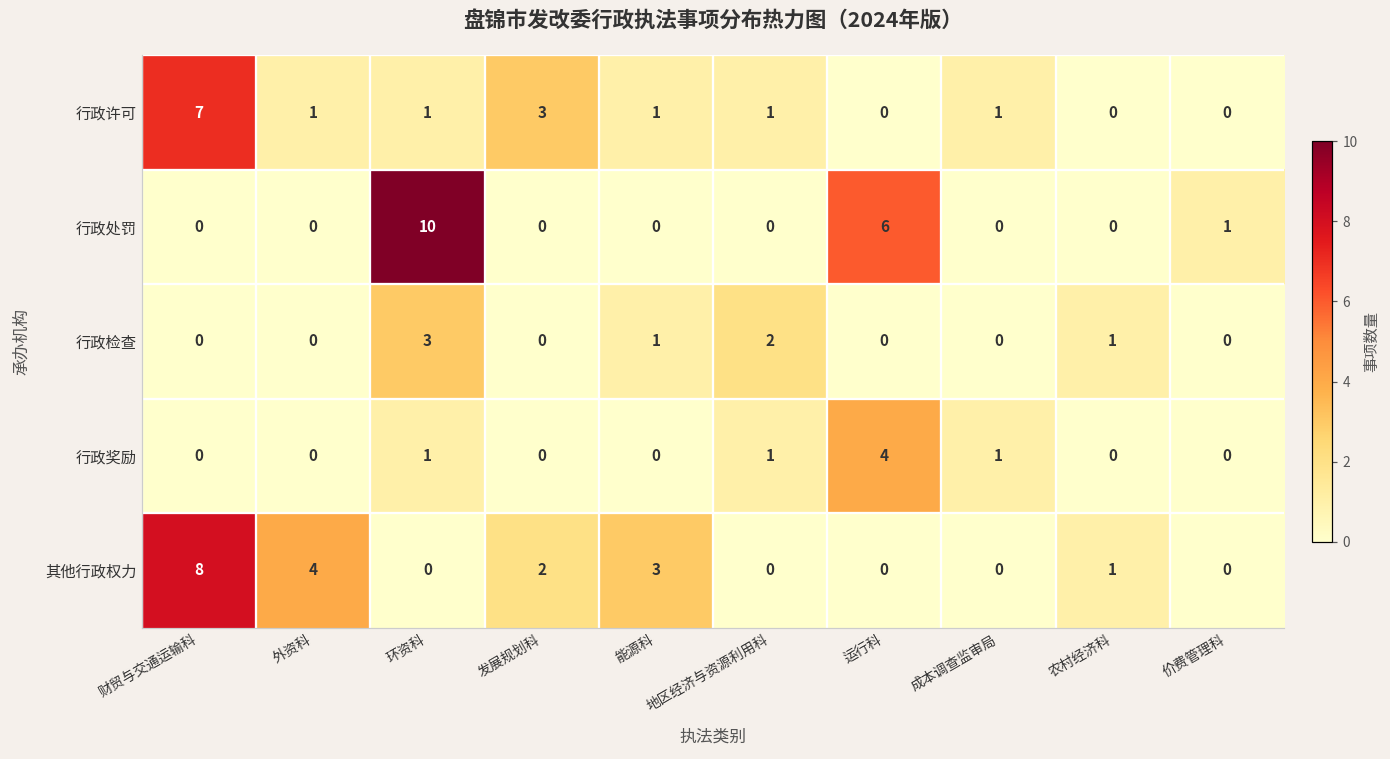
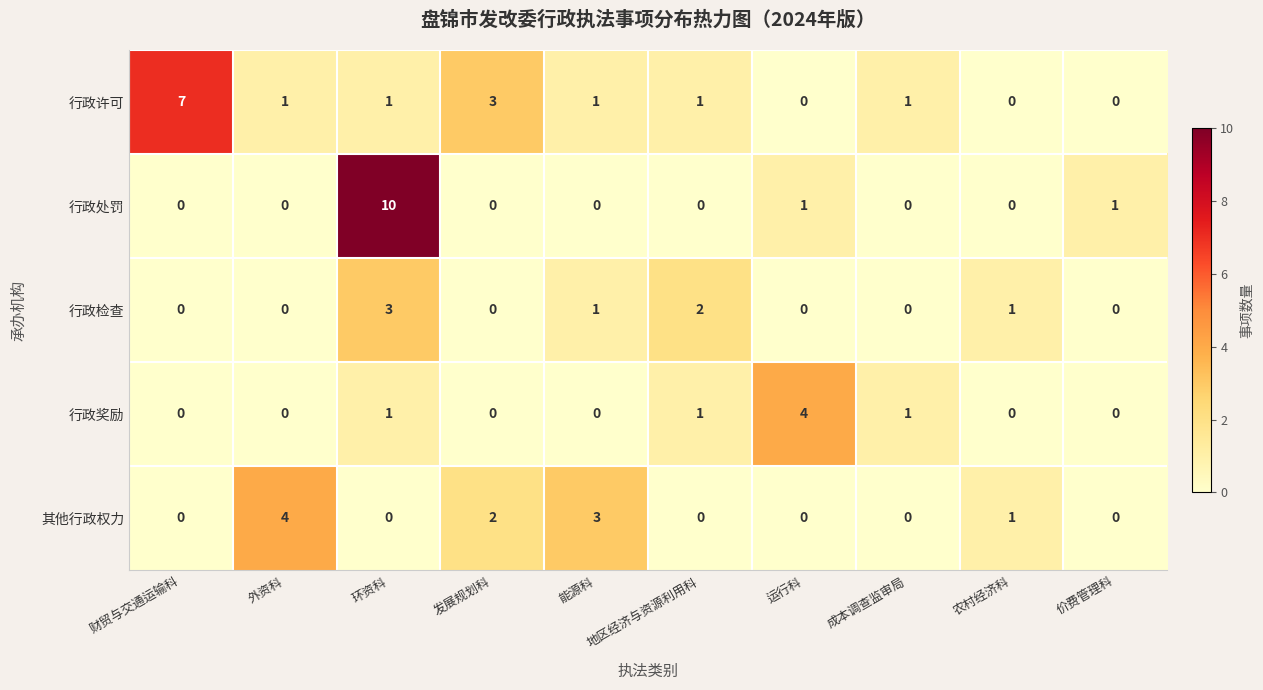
  {
    "行政许可": {
      "财贸与交通运输科": 7,
      "外资科": 1,
      "环资科": 1,
      "发展规划科": 3,
      "能源科": 1,
      "地区经济与资源利用科": 1,
      "运行科": 0,
      "成本调查监审局": 1,
      "农村经济科": 0,
      "价费管理科": 0
    },
    "行政处罚": {
      "财贸与交通运输科": 0,
      "外资科": 0,
      "环资科": 10,
      "发展规划科": 0,
      "能源科": 0,
      "地区经济与资源利用科": 0,
-     "运行科": 6,
+     "运行科": 1,
      "成本调查监审局": 0,
      "农村经济科": 0,
      "价费管理科": 1
    },
    "行政检查": {
      "财贸与交通运输科": 0,
      "外资科": 0,
      "环资科": 3,
      "发展规划科": 0,
      "能源科": 1,
      "地区经济与资源利用科": 2,
      "运行科": 0,
      "成本调查监审局": 0,
      "农村经济科": 1,
      "价费管理科": 0
    },
    "行政奖励": {
      "财贸与交通运输科": 0,
      "外资科": 0,
      "环资科": 1,
      "发展规划科": 0,
      "能源科": 0,
      "地区经济与资源利用科": 1,
      "运行科": 4,
      "成本调查监审局": 1,
      "农村经济科": 0,
      "价费管理科": 0
    },
    "其他行政权力": {
-     "财贸与交通运输科": 8,
+     "财贸与交通运输科": 0,
      "外资科": 4,
      "环资科": 0,
      "发展规划科": 2,
      "能源科": 3,
      "地区经济与资源利用科": 0,
      "运行科": 0,
      "成本调查监审局": 0,
      "农村经济科": 1,
      "价费管理科": 0
    }
  }
